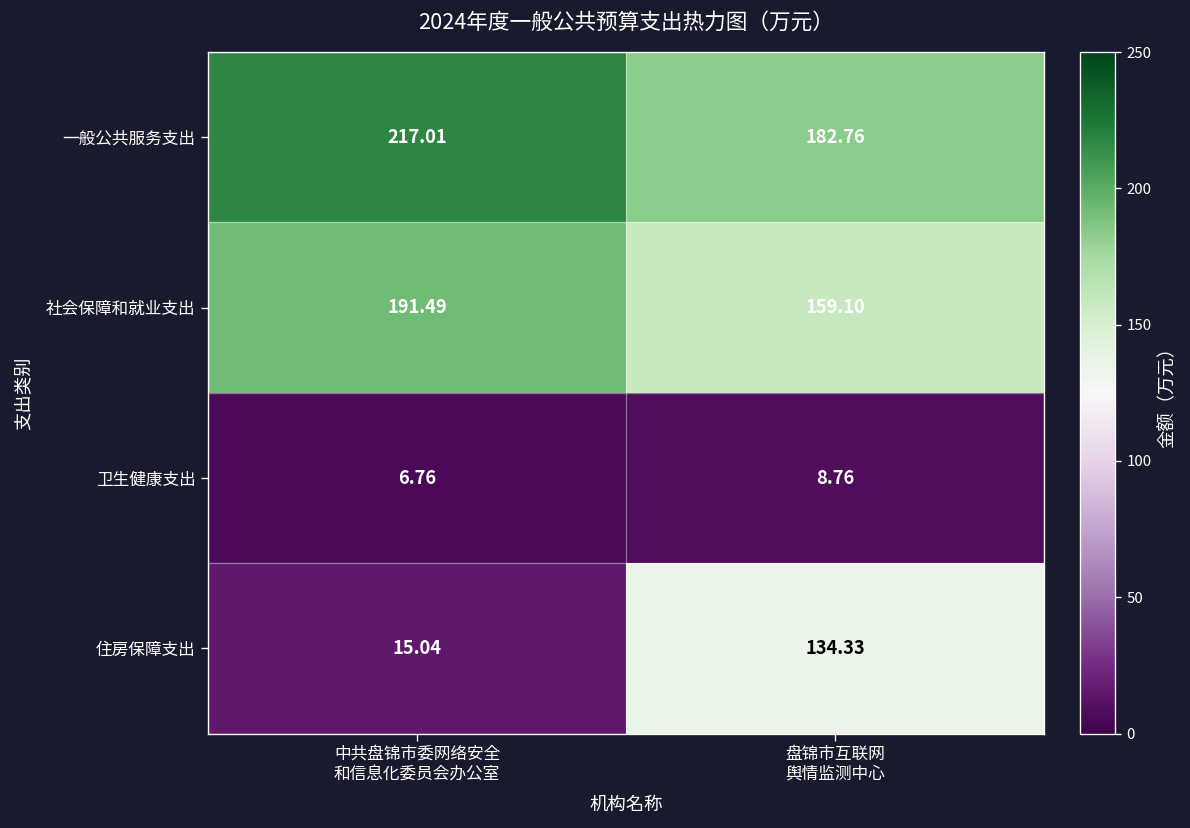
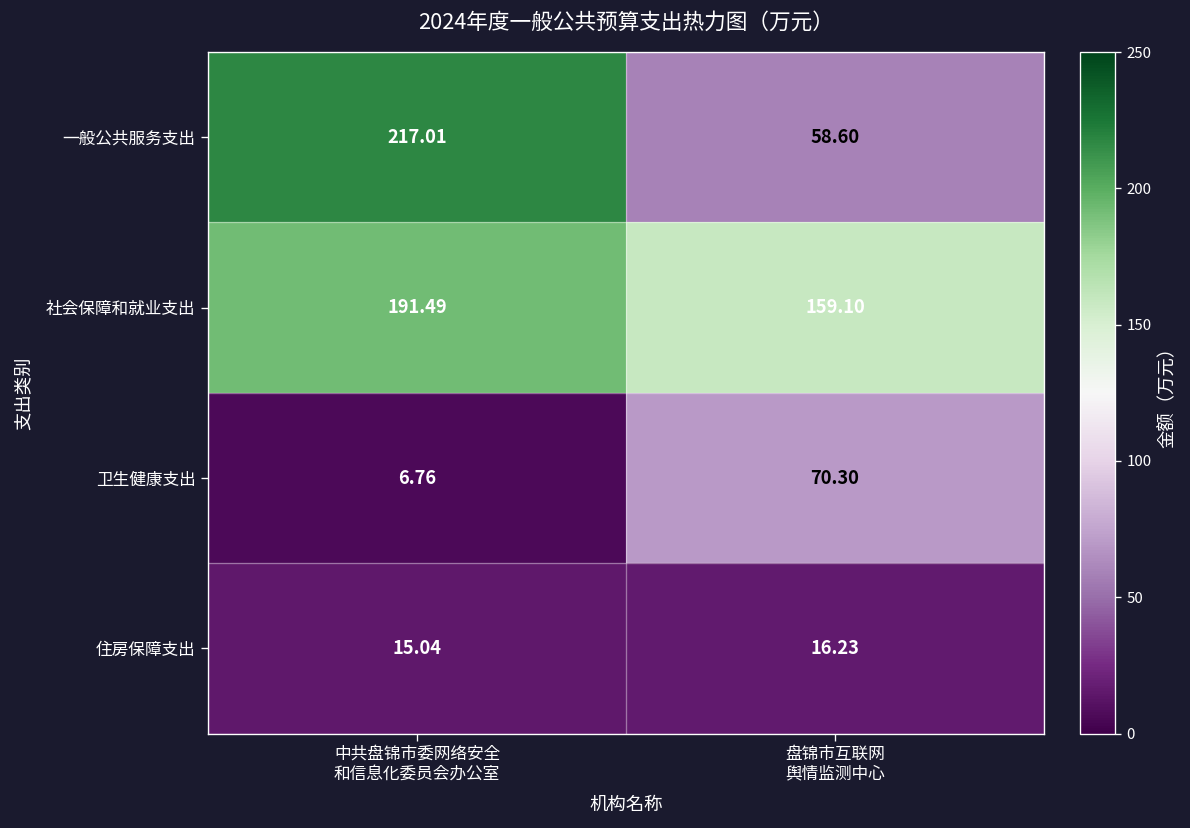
  {
    "一般公共服务支出": {
      "中共盘锦市委网络安全 和信息化委员会办公室": 217.01,
-     "盘锦市互联网 舆情监测中心": 182.76
+     "盘锦市互联网 舆情监测中心": 58.60
    },
    "社会保障和就业支出": {
      "中共盘锦市委网络安全 和信息化委员会办公室": 191.49,
      "盘锦市互联网 舆情监测中心": 159.10
    },
    "卫生健康支出": {
      "中共盘锦市委网络安全 和信息化委员会办公室": 6.76,
-     "盘锦市互联网 舆情监测中心": 8.76
+     "盘锦市互联网 舆情监测中心": 70.30
    },
    "住房保障支出": {
      "中共盘锦市委网络安全 和信息化委员会办公室": 15.04,
-     "盘锦市互联网 舆情监测中心": 134.33
+     "盘锦市互联网 舆情监测中心": 16.23
    }
  }
